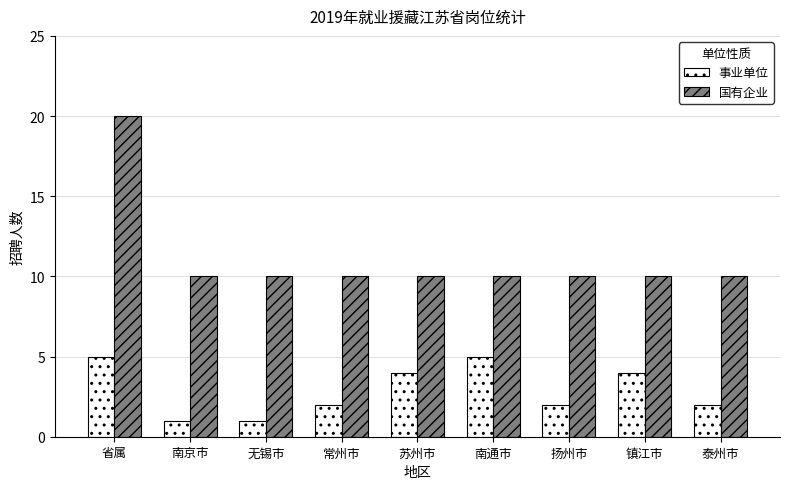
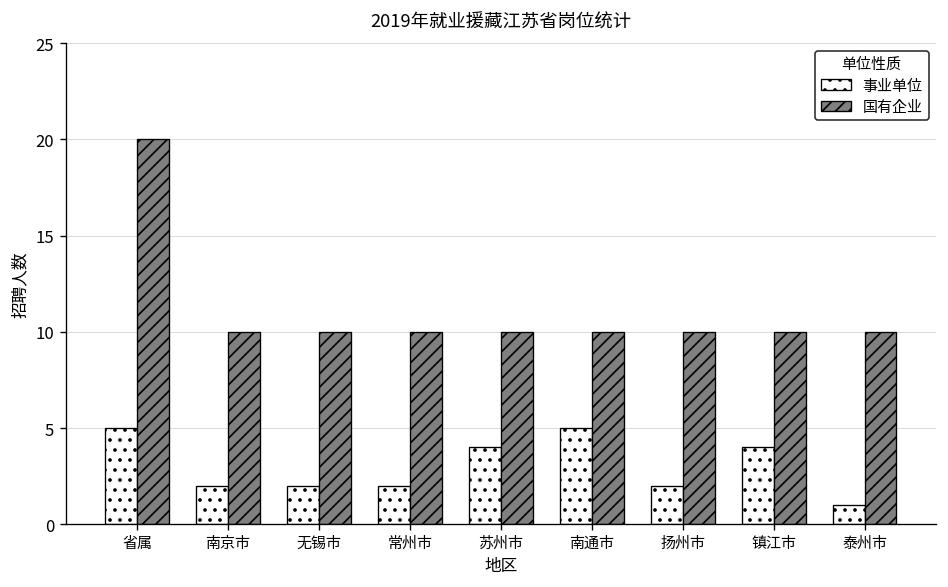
  {
    "事业单位": {
      "省属": 5,
-     "南京市": 1,
-     "无锡市": 1,
+     "南京市": 2,
+     "无锡市": 2,
      "常州市": 2,
      "苏州市": 4,
      "南通市": 5,
      "扬州市": 2,
      "镇江市": 4,
-     "泰州市": 2
+     "泰州市": 1
    },
    "国有企业": {
      "省属": 20,
      "南京市": 10,
      "无锡市": 10,
      "常州市": 10,
      "苏州市": 10,
      "南通市": 10,
      "扬州市": 10,
      "镇江市": 10,
      "泰州市": 10
    }
  }
